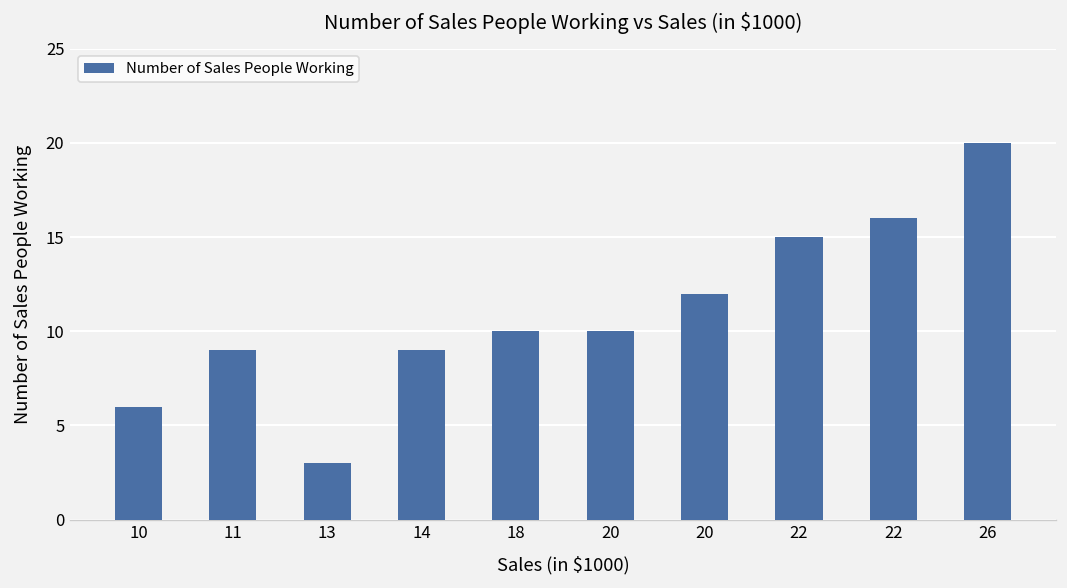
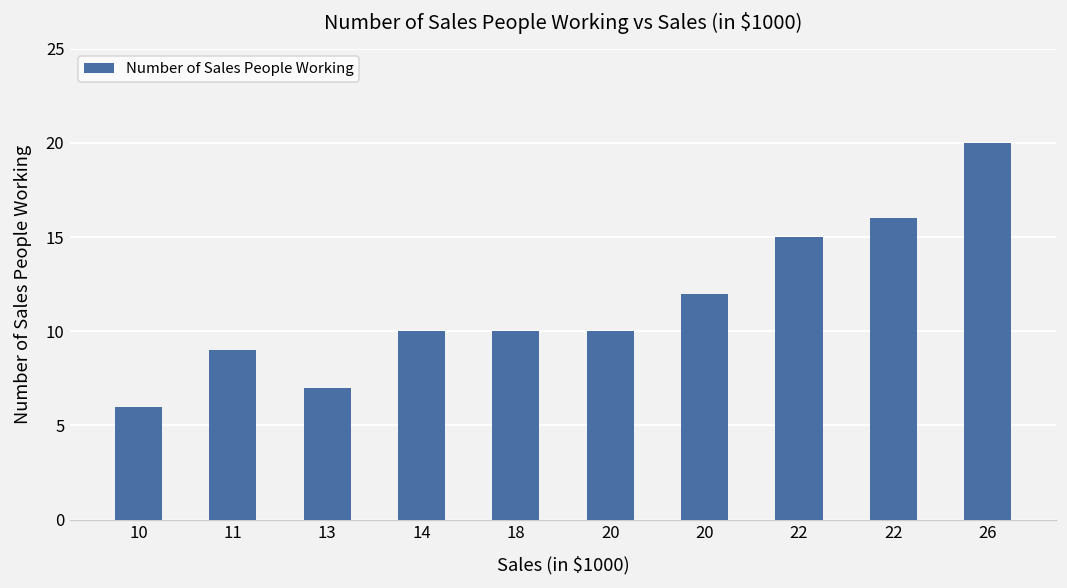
  {
    "10": 6,
    "11": 9,
-   "13": 3,
-   "14": 9,
+   "13": 7,
+   "14": 10,
    "18": 10,
    "26": 20
  }
